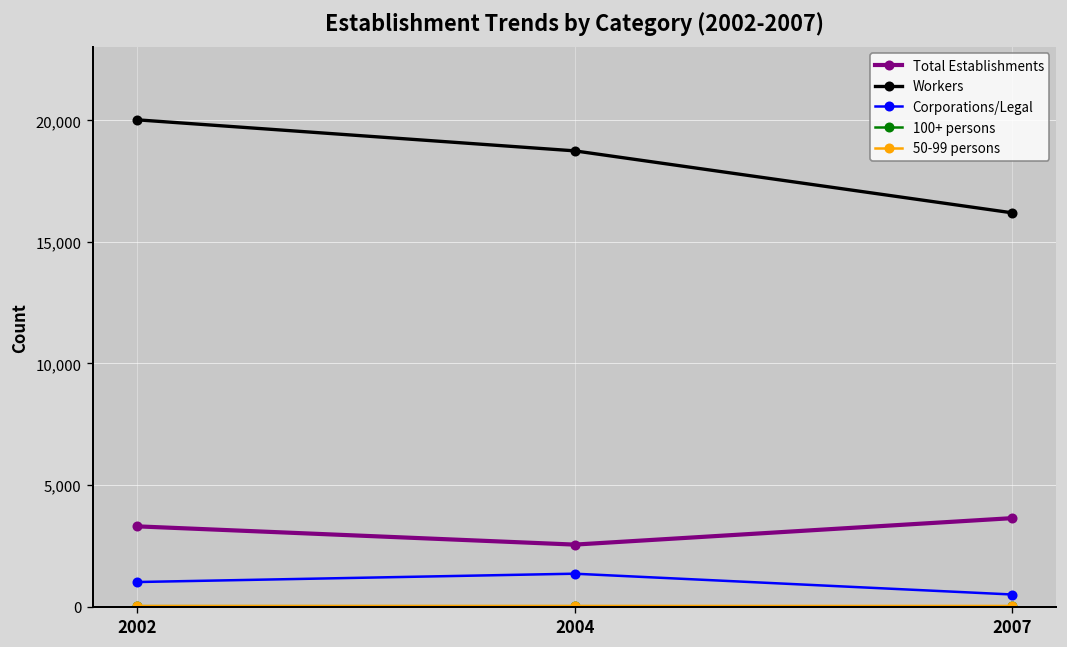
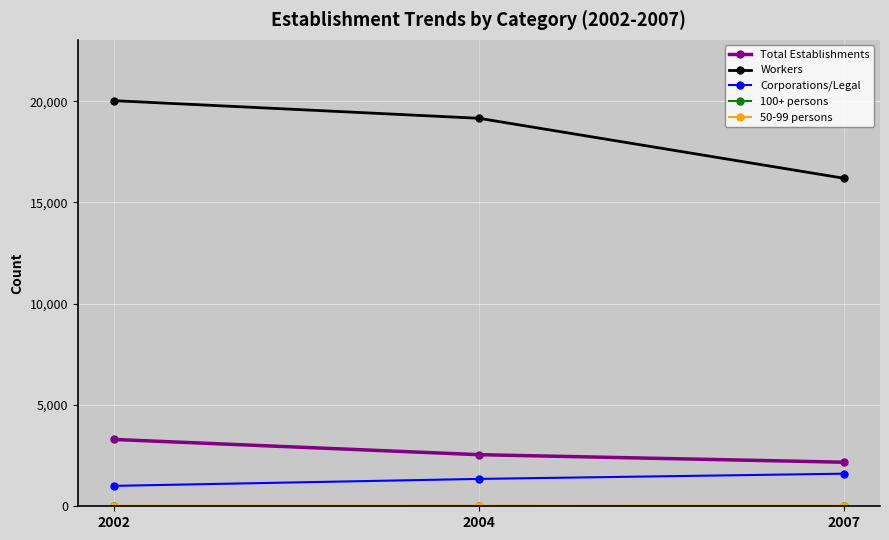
  {
    "Total Establishments": {
      "2002": "3,300",
      "2004": "2,500",
-     "2007": "3,600"
+     "2007": "2,200"
    },
    "Workers": {
      "2002": "20,000",
-     "2004": "18,700",
+     "2004": "19,200",
      "2007": "16,200"
    },
    "Corporations/Legal": {
      "2002": "1,000",
      "2004": "1,400",
-     "2007": "500"
+     "2007": "1,600"
    },
    "50-99 persons": {
      "2002": "0",
      "2004": "0",
      "2007": "0"
    }
  }
